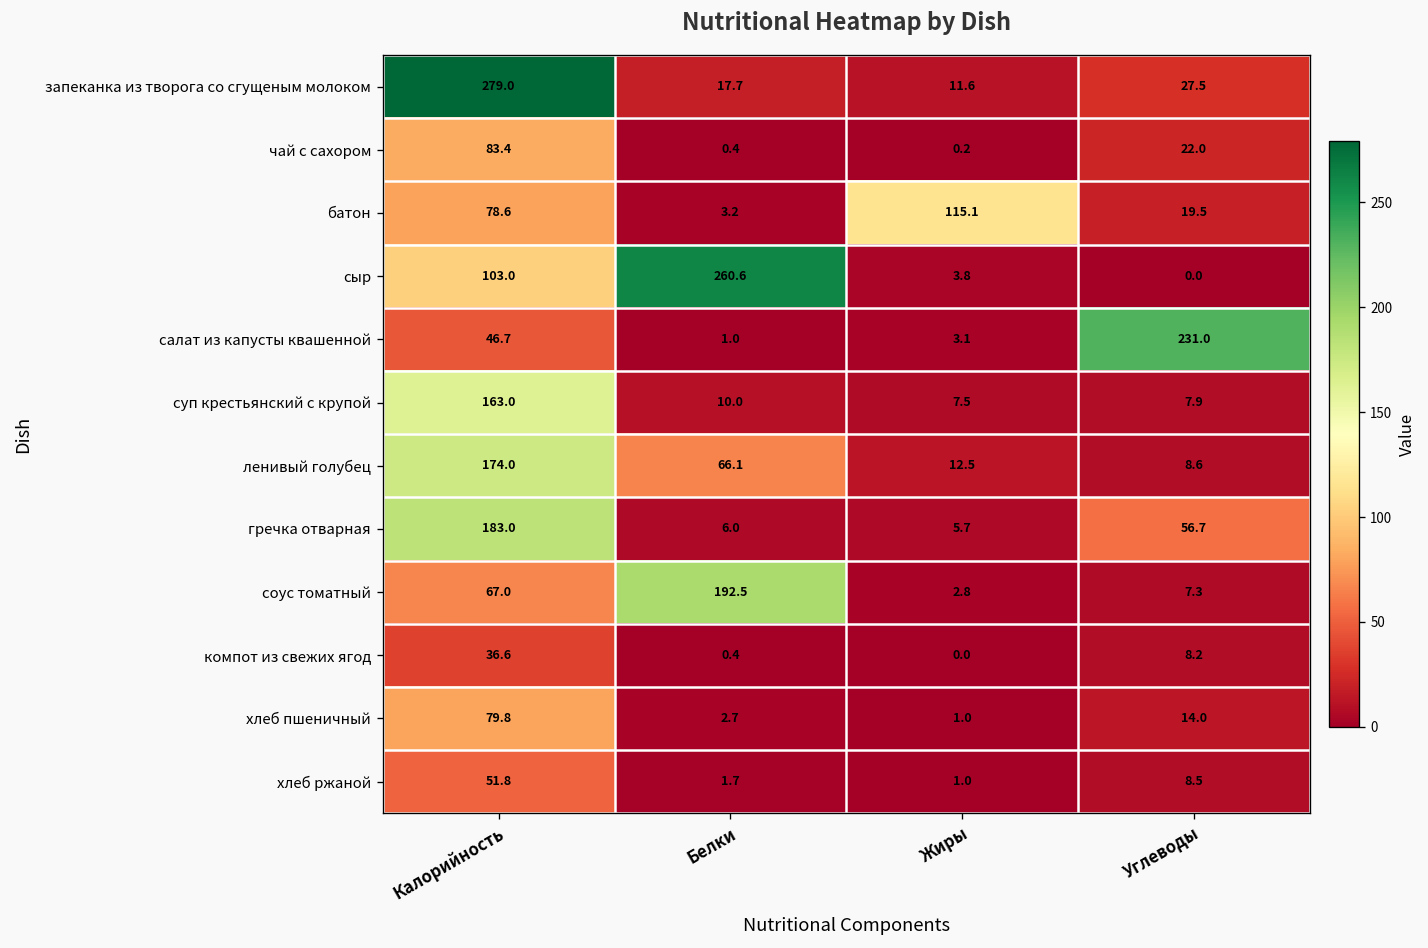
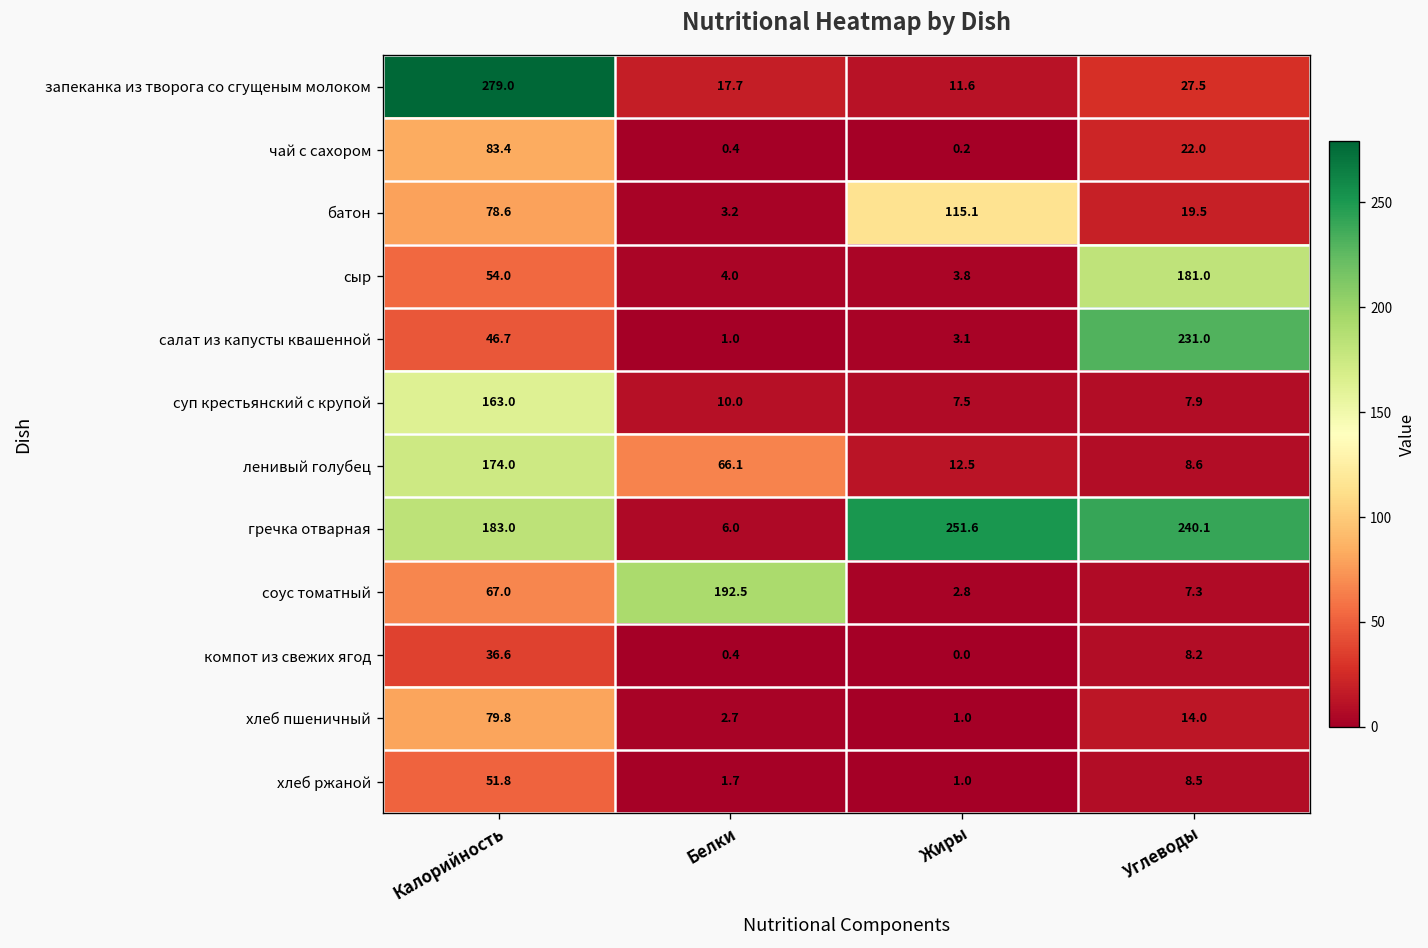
  {
    "запеканка из творога со сгущеным молоком": {
      "Калорийность": 279.0,
      "Белки": 17.7,
      "Жиры": 11.6,
      "Углеводы": 27.5
    },
    "чай с сахором": {
      "Калорийность": 83.4,
      "Белки": 0.4,
      "Жиры": 0.2,
      "Углеводы": 22.0
    },
    "батон": {
      "Калорийность": 78.6,
      "Белки": 3.2,
      "Жиры": 115.1,
      "Углеводы": 19.5
    },
    "сыр": {
-     "Калорийность": 103.0,
-     "Белки": 260.6,
+     "Калорийность": 54.0,
+     "Белки": 4.0,
      "Жиры": 3.8,
-     "Углеводы": 0.0
+     "Углеводы": 181.0
    },
    "салат из капусты квашенной": {
      "Калорийность": 46.7,
      "Белки": 1.0,
      "Жиры": 3.1,
      "Углеводы": 231.0
    },
    "суп крестьянский с крупой": {
      "Калорийность": 163.0,
      "Белки": 10.0,
      "Жиры": 7.5,
      "Углеводы": 7.9
    },
    "ленивый голубец": {
      "Калорийность": 174.0,
      "Белки": 66.1,
      "Жиры": 12.5,
      "Углеводы": 8.6
    },
    "гречка отварная": {
      "Калорийность": 183.0,
      "Белки": 6.0,
-     "Жиры": 5.7,
-     "Углеводы": 56.7
+     "Жиры": 251.6,
+     "Углеводы": 240.1
    },
    "соус томатный": {
      "Калорийность": 67.0,
      "Белки": 192.5,
      "Жиры": 2.8,
      "Углеводы": 7.3
    },
    "компот из свежих ягод": {
      "Калорийность": 36.6,
      "Белки": 0.4,
      "Жиры": 0.0,
      "Углеводы": 8.2
    },
    "хлеб пшеничный": {
      "Калорийность": 79.8,
      "Белки": 2.7,
      "Жиры": 1.0,
      "Углеводы": 14.0
    },
    "хлеб ржаной": {
      "Калорийность": 51.8,
      "Белки": 1.7,
      "Жиры": 1.0,
      "Углеводы": 8.5
    }
  }
